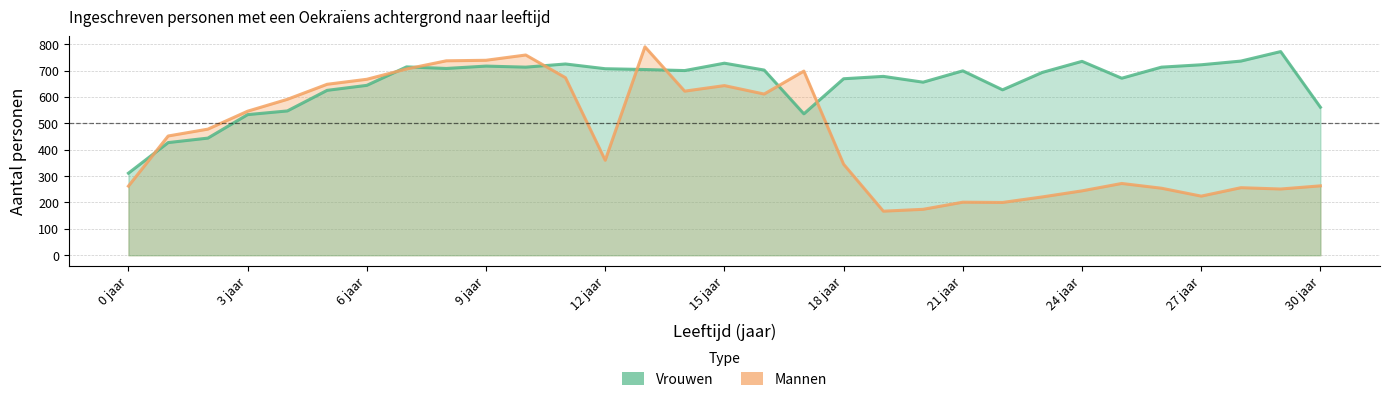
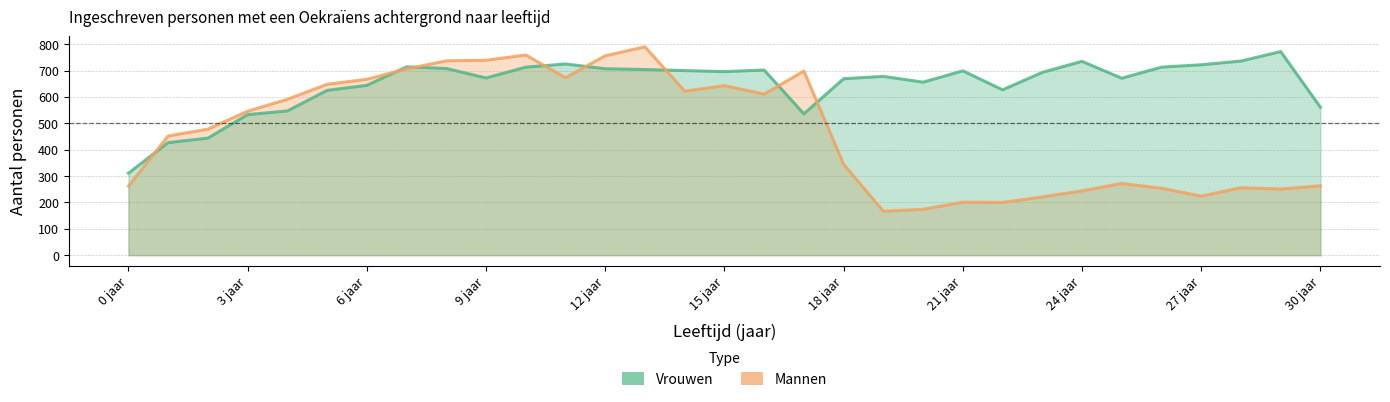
  {
    "Vrouwen": {
      "0 jaar": 310,
      "3 jaar": 530,
      "6 jaar": 640,
-     "9 jaar": 720,
+     "9 jaar": 670,
      "12 jaar": 710,
-     "15 jaar": 730,
+     "15 jaar": 700,
      "18 jaar": 670,
      "21 jaar": 700,
      "24 jaar": 740,
      "27 jaar": 720,
      "30 jaar": 560
    },
    "Mannen": {
      "0 jaar": 260,
      "3 jaar": 550,
      "6 jaar": 670,
      "9 jaar": 740,
-     "12 jaar": 360,
+     "12 jaar": 760,
      "15 jaar": 640,
      "18 jaar": 350,
      "21 jaar": 200,
      "24 jaar": 240,
      "27 jaar": 220,
      "30 jaar": 260
    }
  }
